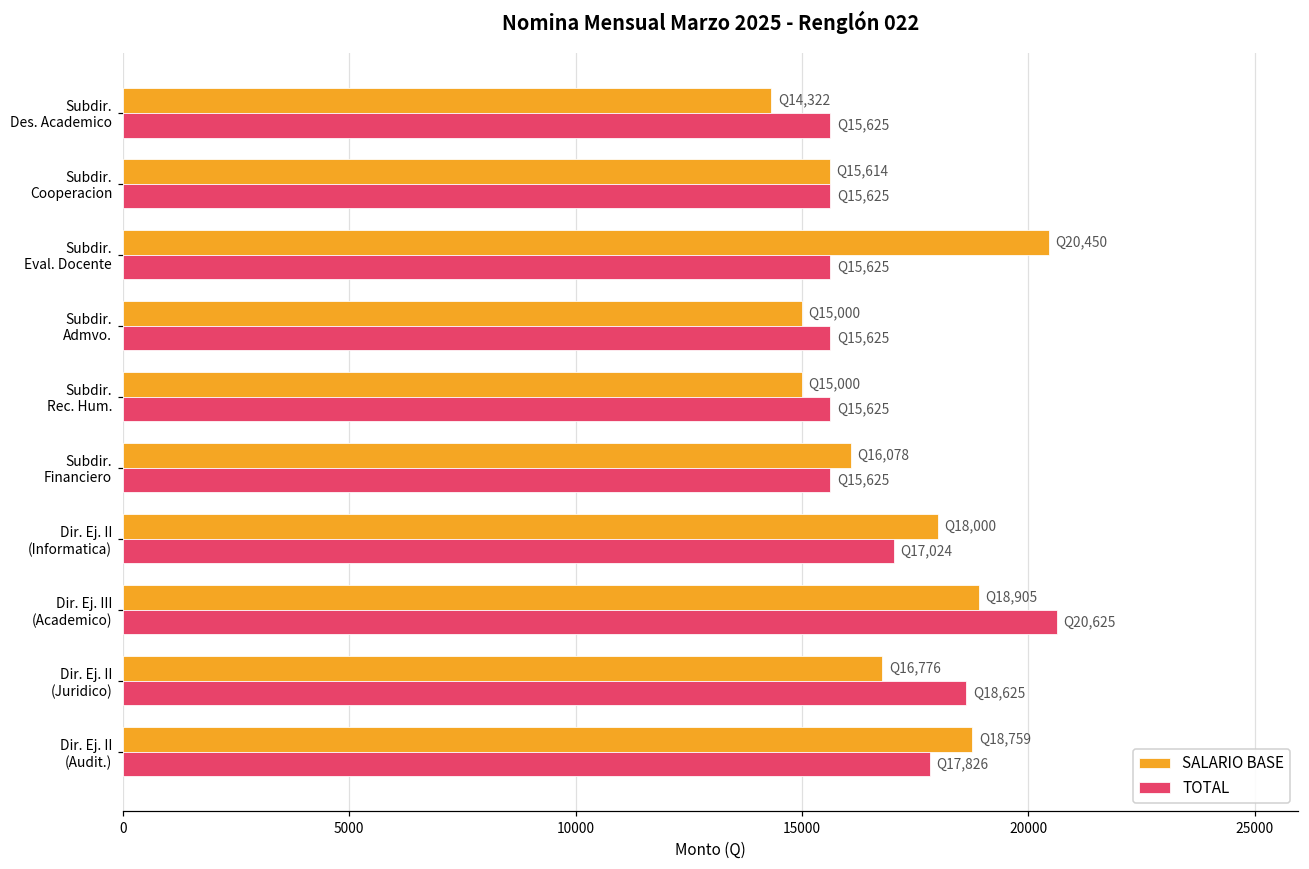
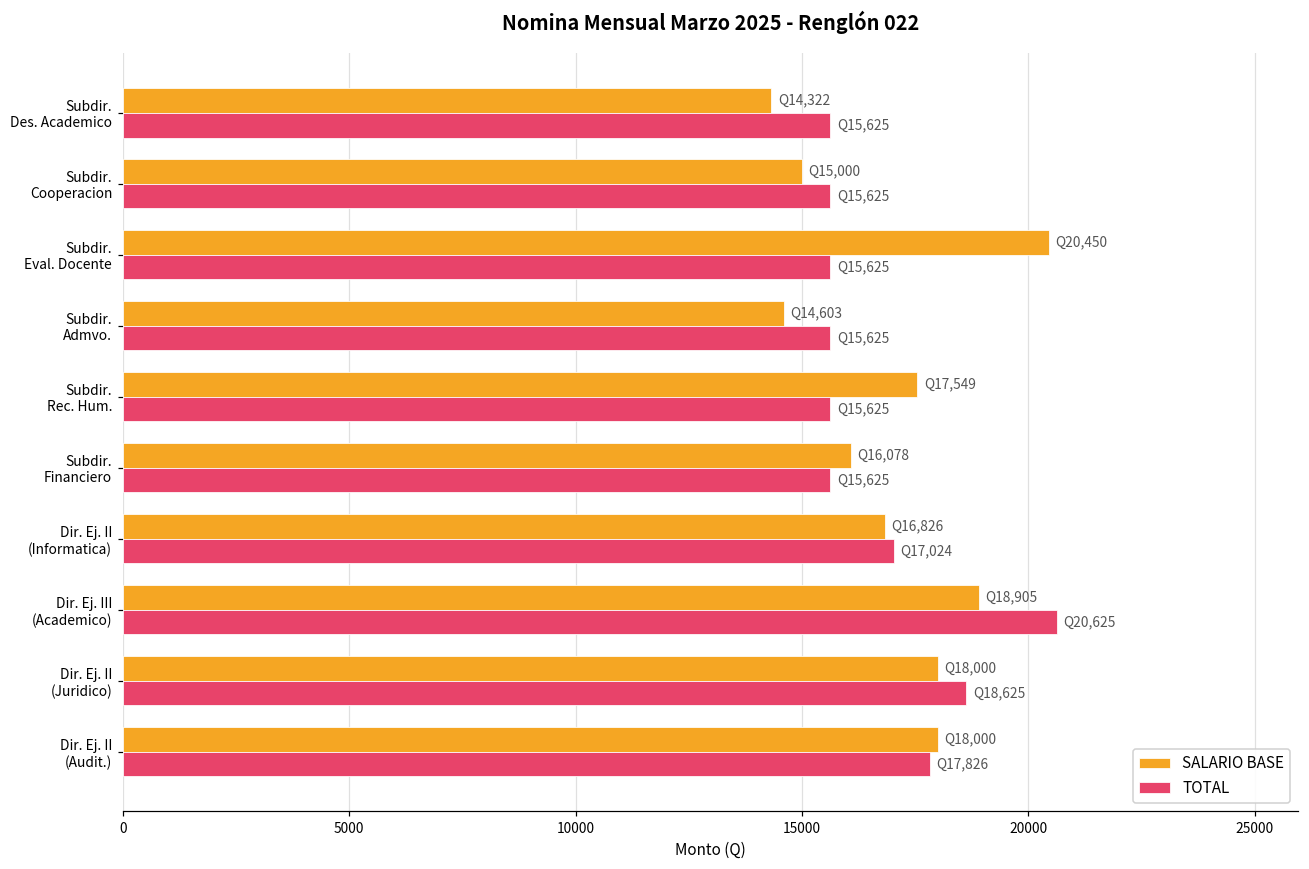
  {
    "SALARIO BASE": {
-     "Subdir. Cooperacion": "15,614",
-     "Subdir. Admvo.": "15,000",
-     "Subdir. Rec. Hum.": "15,000",
-     "Dir. Ej. II (Informatica)": "18,000",
-     "Dir. Ej. II (Juridico)": "16,776",
-     "Dir. Ej. II (Audit.)": "18,759"
+     "Subdir. Cooperacion": "15,000",
+     "Subdir. Admvo.": "14,603",
+     "Subdir. Rec. Hum.": "17,549",
+     "Dir. Ej. II (Informatica)": "16,826",
+     "Dir. Ej. II (Juridico)": "18,000",
+     "Dir. Ej. II (Audit.)": "18,000"
    },
    "TOTAL": {
      "Subdir. Des. Academico": "15600",
      "Subdir. Cooperacion": "15600",
      "Subdir. Eval. Docente": "15600",
      "Subdir. Admvo.": "15600",
      "Subdir. Rec. Hum.": "15600",
      "Subdir. Financiero": "15600",
      "Dir. Ej. II (Informatica)": "17000",
      "Dir. Ej. III (Academico)": "20600",
      "Dir. Ej. II (Juridico)": "18600",
      "Dir. Ej. II (Audit.)": "17800"
    }
  }
